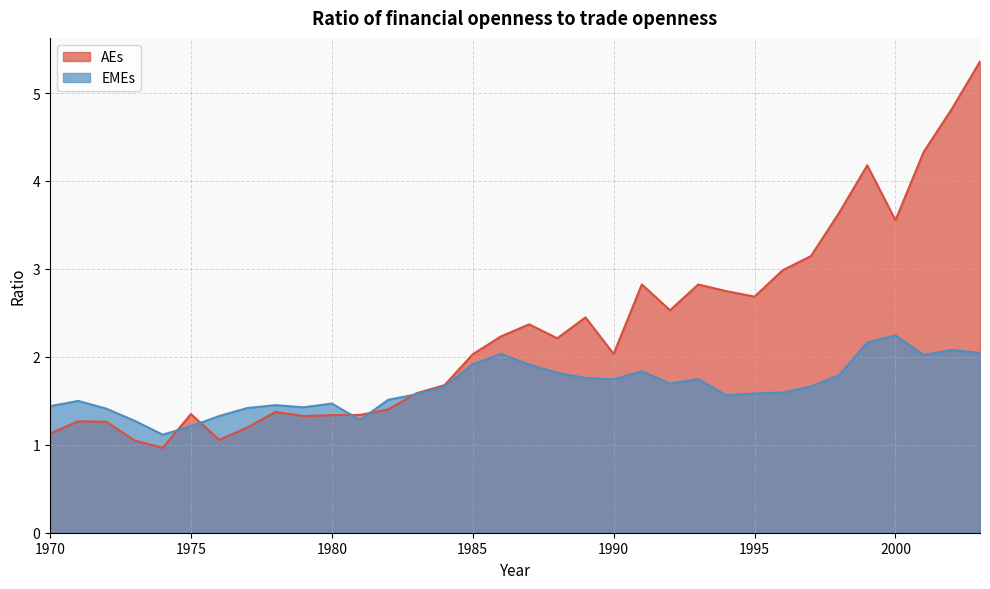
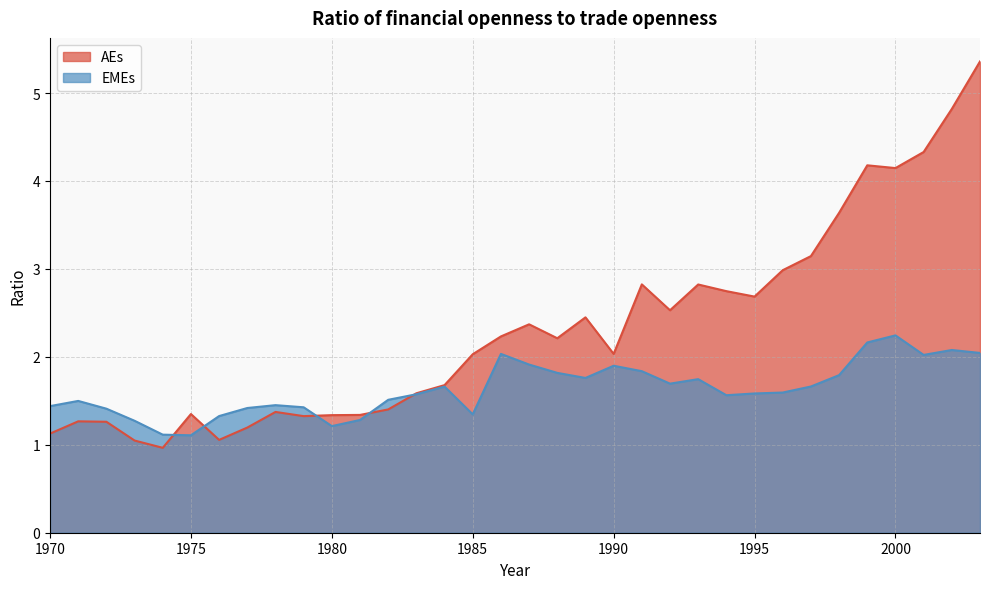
  {
    "AEs": {
      "1970": 1.1,
      "1975": 1.3,
      "1980": 1.3,
      "1985": 2.0,
      "1990": 2.0,
      "1995": 2.7,
-     "2000": 3.6
+     "2000": 4.1
    },
    "EMEs": {
      "1970": 1.4,
-     "1975": 1.2,
-     "1980": 1.5,
-     "1985": 1.9,
-     "1990": 1.7,
+     "1975": 1.1,
+     "1980": 1.2,
+     "1985": 1.3,
+     "1990": 1.9,
      "1995": 1.6,
      "2000": 2.2
    }
  }
